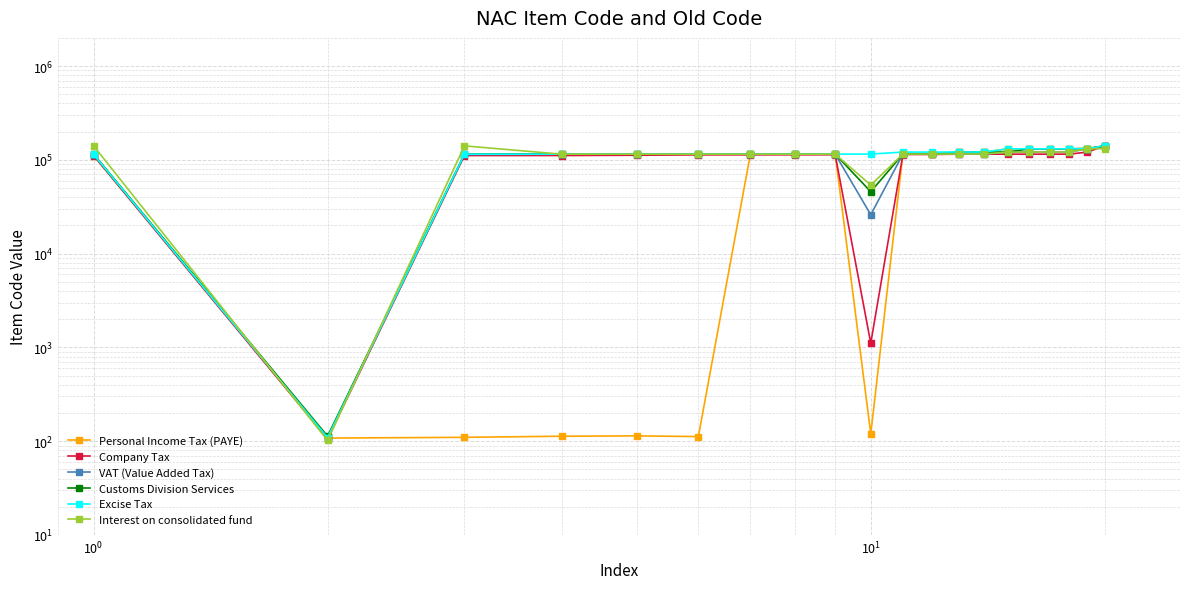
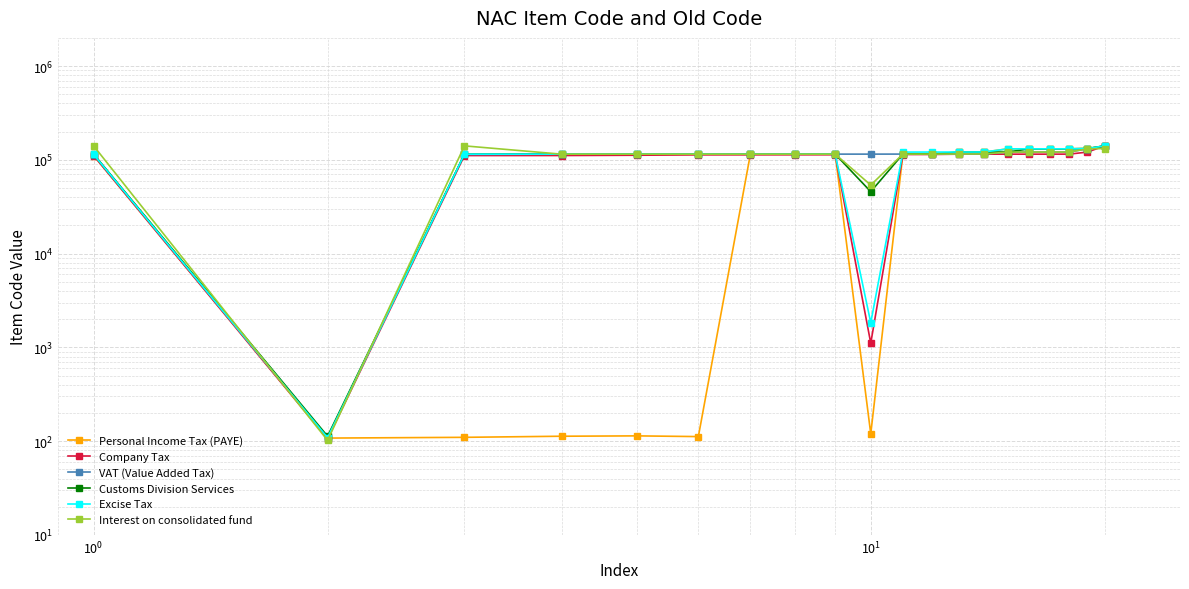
  {
    "Personal Income Tax (PAYE)": {
      "10^1": 120
    },
    "Company Tax": {
      "10^1": 1100
    },
    "VAT (Value Added Tax)": {
-     "10^1": 26000
+     "10^1": 120000
    },
    "Customs Division Services": {
      "10^1": 50000
    },
    "Excise Tax": {
-     "10^1": 120000
+     "10^1": 1800
    },
    "Interest on consolidated fund": {
      "10^0": 140000,
      "10^1": 50000
    }
  }
